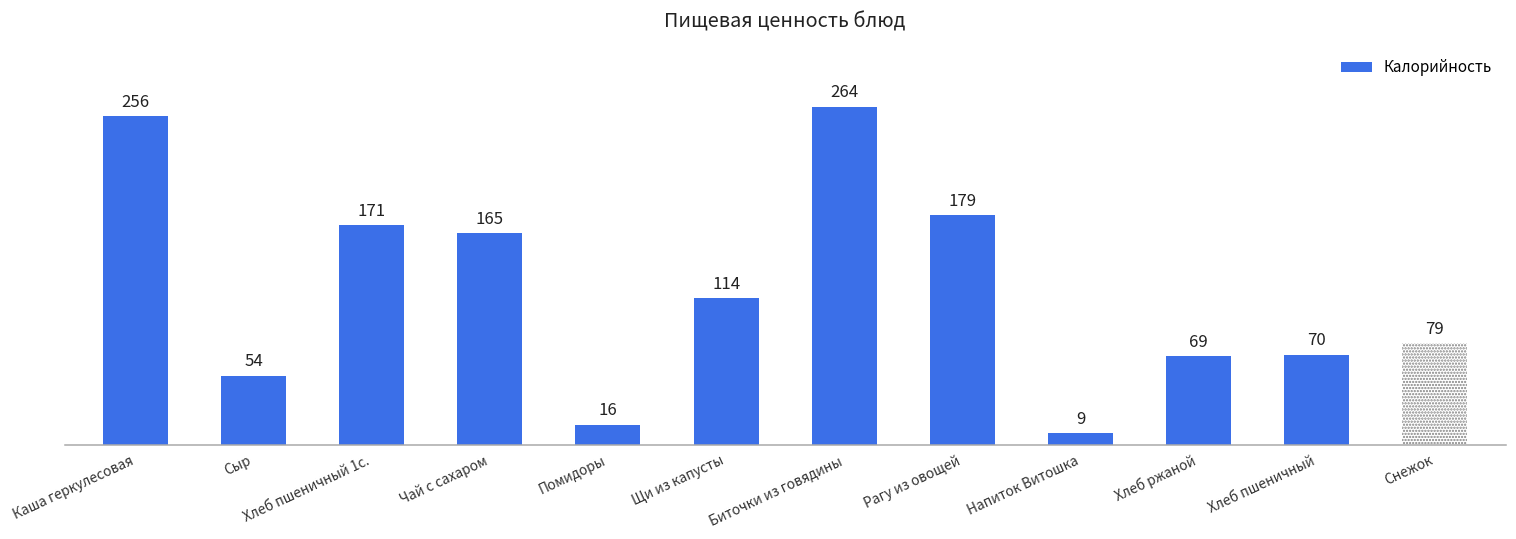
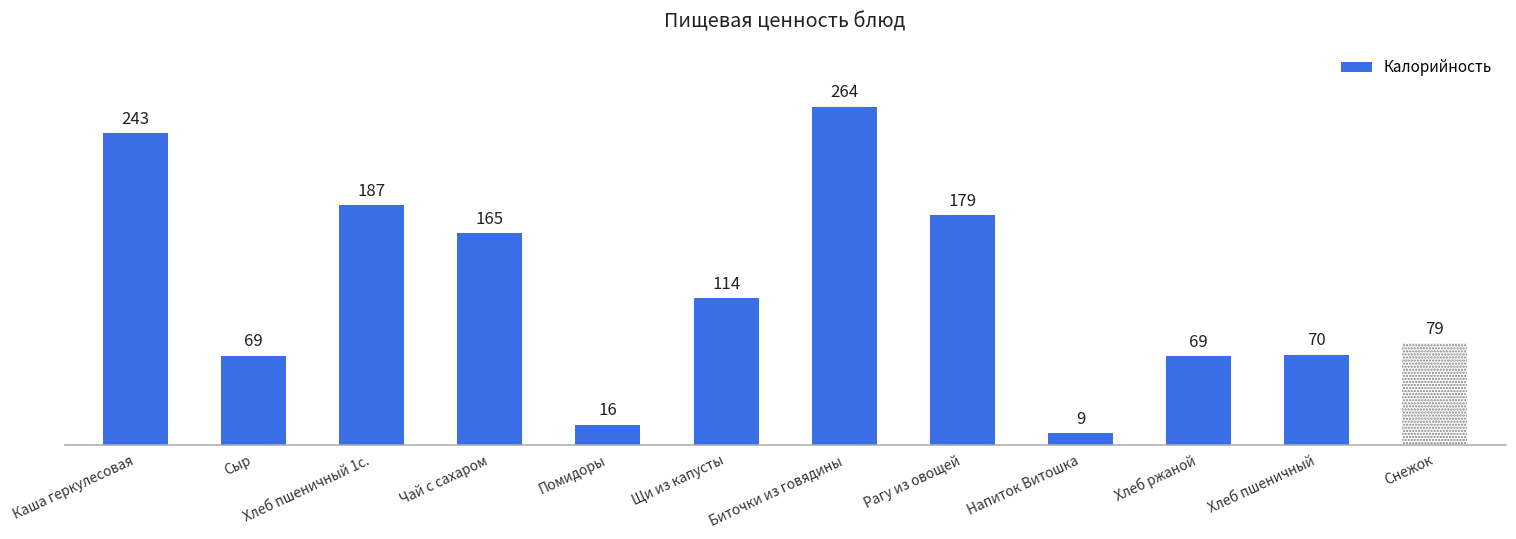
  {
    "Калорийность": {
-     "Каша геркулесовая": 256,
-     "Сыр": 54,
-     "Хлеб пшеничный 1с.": 171,
+     "Каша геркулесовая": 243,
+     "Сыр": 69,
+     "Хлеб пшеничный 1с.": 187,
      "Чай с сахаром": 165,
      "Помидоры": 16,
      "Щи из капусты": 114,
      "Биточки из говядины": 264,
      "Рагу из овощей": 179,
      "Напиток Витошка": 9,
      "Хлеб ржаной": 69,
      "Хлеб пшеничный": 70,
      "Снежок": 79
    }
  }
